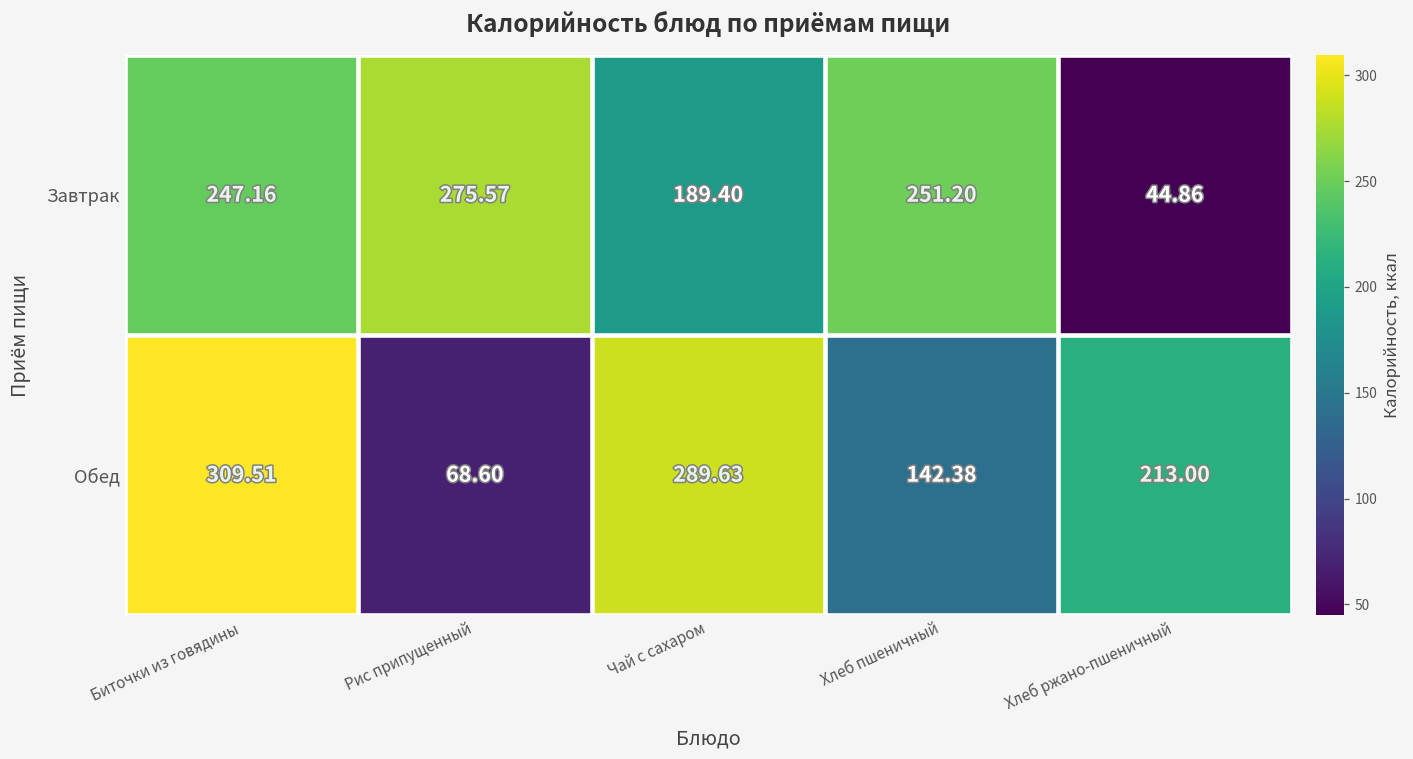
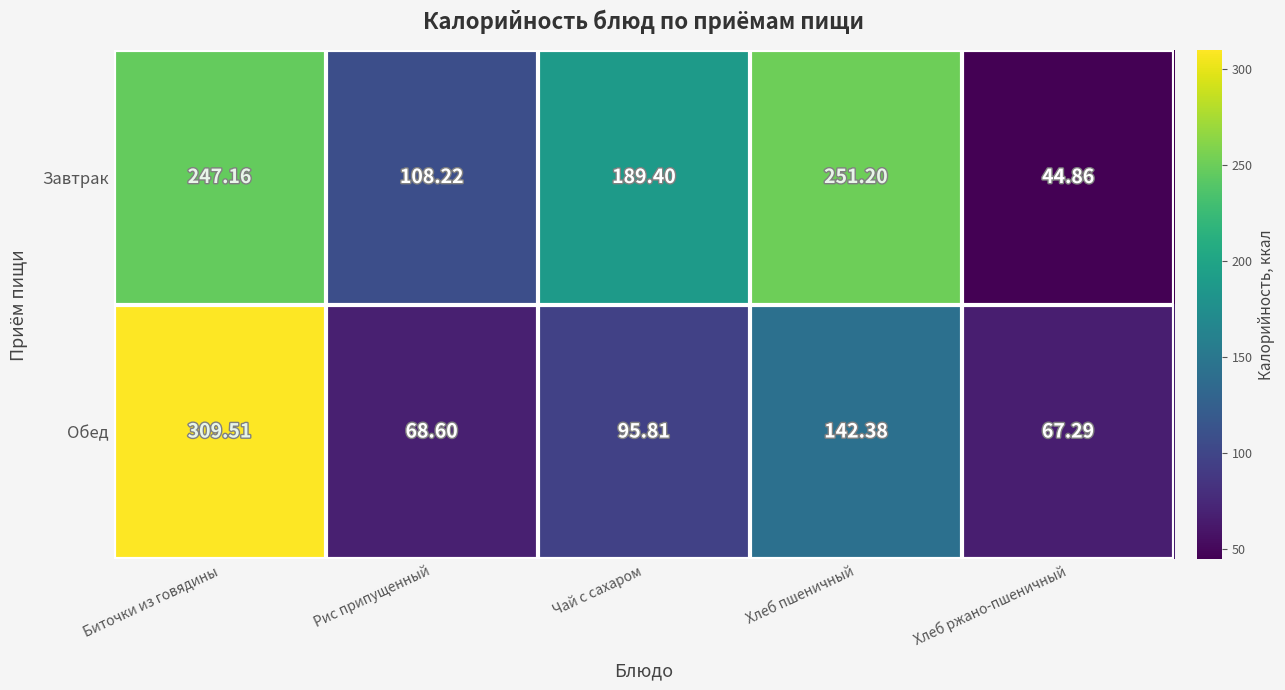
  {
    "Завтрак": {
      "Биточки из говядины": 247.16,
-     "Рис припущенный": 275.57,
+     "Рис припущенный": 108.22,
      "Чай с сахаром": 189.40,
      "Хлеб пшеничный": 251.20,
      "Хлеб ржано-пшеничный": 44.86
    },
    "Обед": {
      "Биточки из говядины": 309.51,
      "Рис припущенный": 68.60,
-     "Чай с сахаром": 289.63,
+     "Чай с сахаром": 95.81,
      "Хлеб пшеничный": 142.38,
-     "Хлеб ржано-пшеничный": 213.00
+     "Хлеб ржано-пшеничный": 67.29
    }
  }
